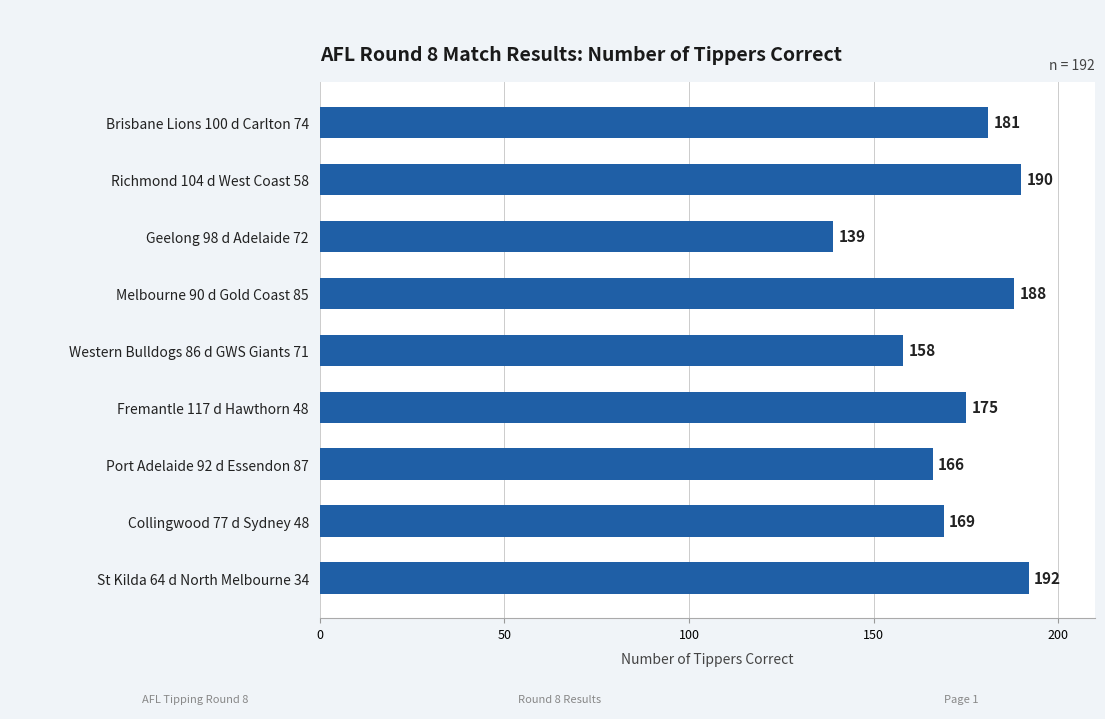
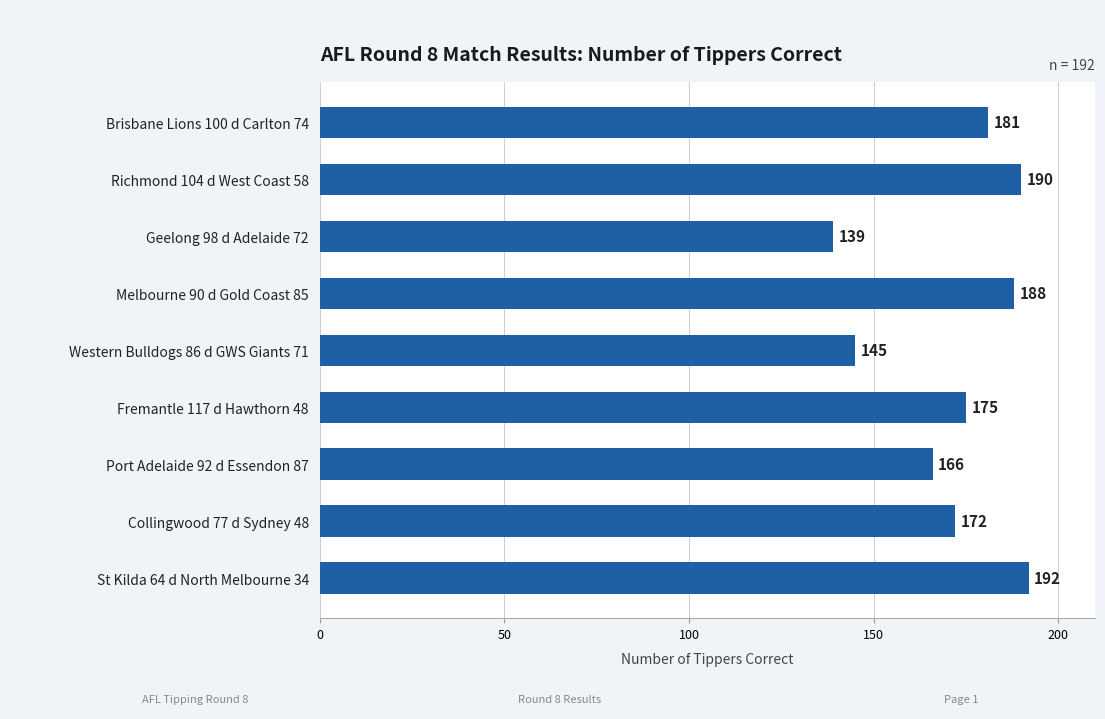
  {
    "Brisbane Lions 100 d Carlton 74": 181,
    "Richmond 104 d West Coast 58": 190,
    "Geelong 98 d Adelaide 72": 139,
    "Melbourne 90 d Gold Coast 85": 188,
-   "Western Bulldogs 86 d GWS Giants 71": 158,
+   "Western Bulldogs 86 d GWS Giants 71": 145,
    "Fremantle 117 d Hawthorn 48": 175,
    "Port Adelaide 92 d Essendon 87": 166,
-   "Collingwood 77 d Sydney 48": 169,
+   "Collingwood 77 d Sydney 48": 172,
    "St Kilda 64 d North Melbourne 34": 192
  }
